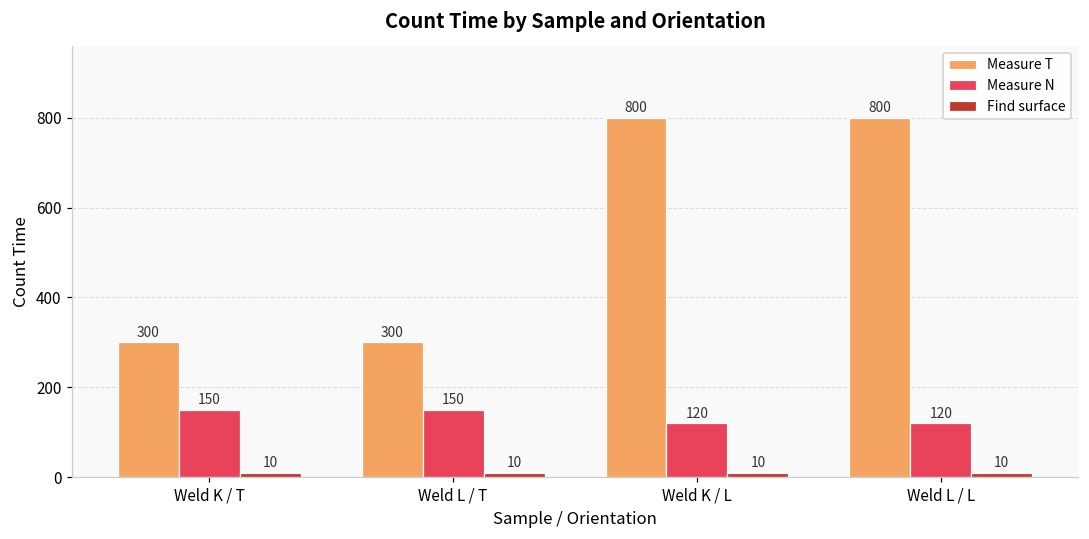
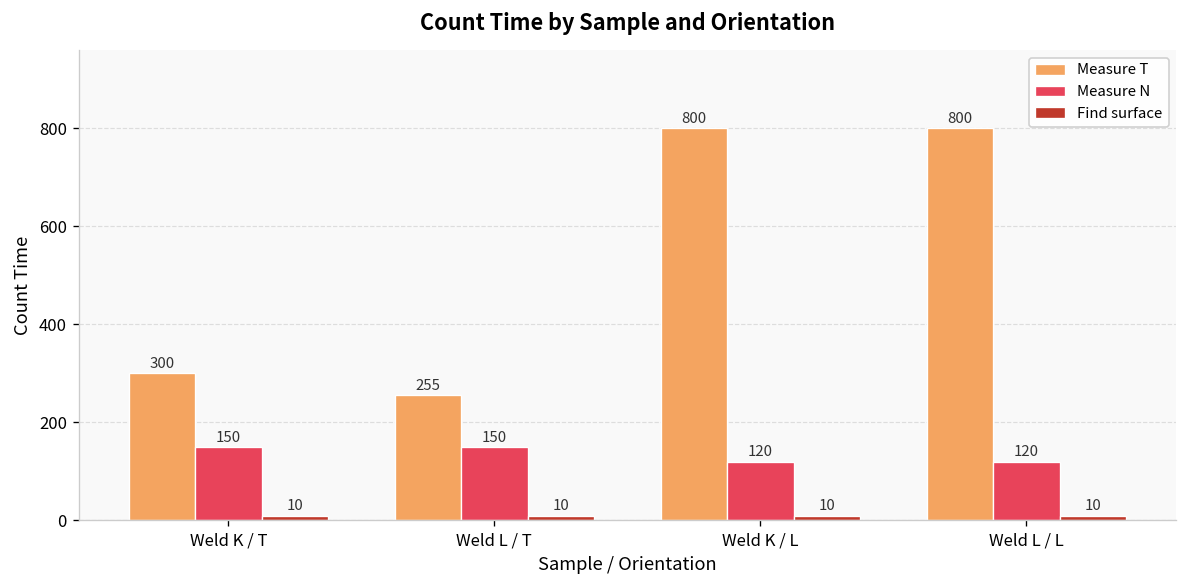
  {
    "Measure T": {
      "Weld K / T": 300,
-     "Weld L / T": 300,
+     "Weld L / T": 255,
      "Weld K / L": 800,
      "Weld L / L": 800
    },
    "Measure N": {
      "Weld K / T": 150,
      "Weld L / T": 150,
      "Weld K / L": 120,
      "Weld L / L": 120
    },
    "Find surface": {
      "Weld K / T": 10,
      "Weld L / T": 10,
      "Weld K / L": 10,
      "Weld L / L": 10
    }
  }
